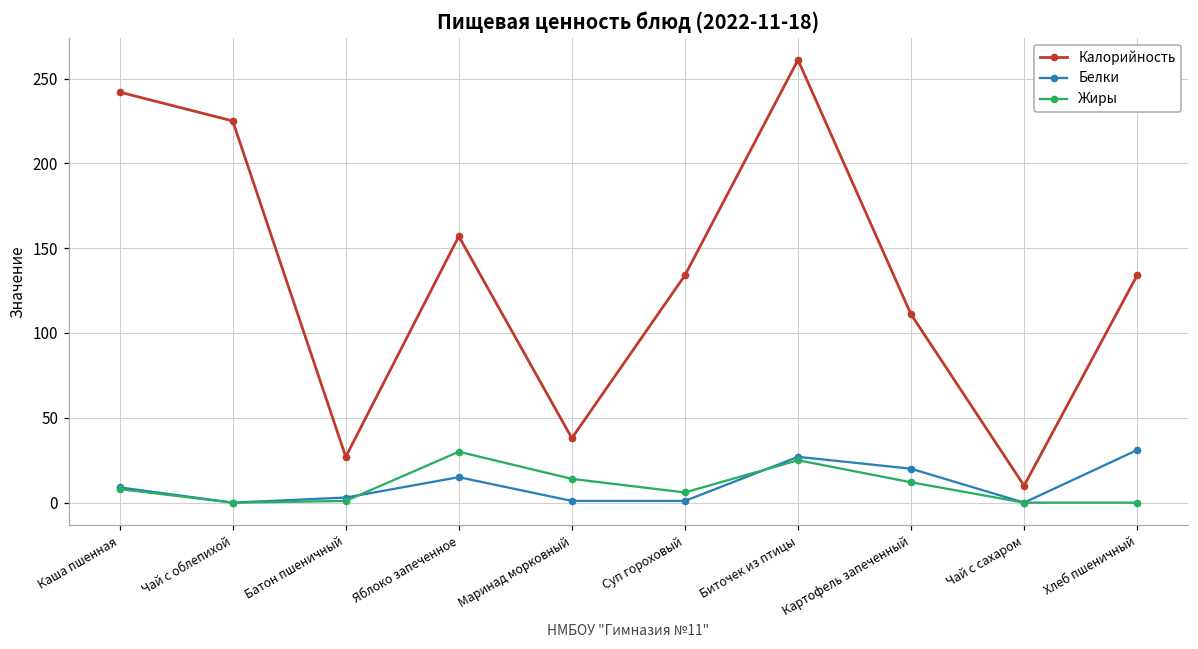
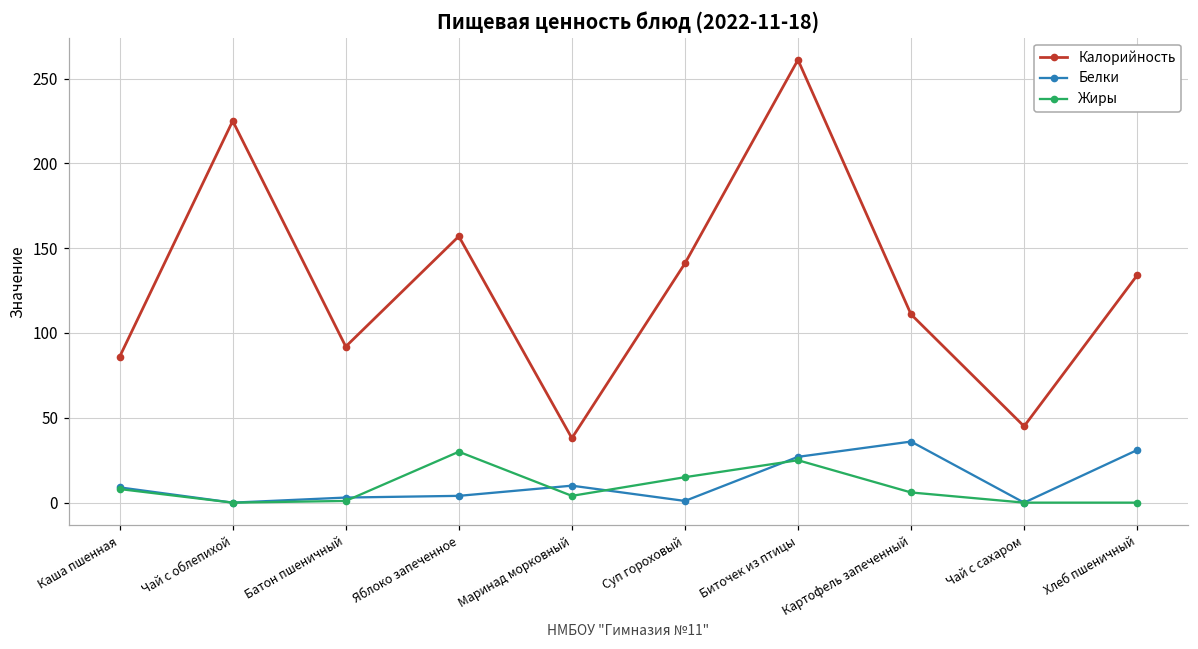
  {
    "Калорийность": {
-     "Каша пшенная": 242,
+     "Каша пшенная": 86,
      "Чай с облепихой": 225,
-     "Батон пшеничный": 27,
+     "Батон пшеничный": 92,
      "Яблоко запеченное": 157,
      "Маринад морковный": 38,
-     "Суп гороховый": 134,
+     "Суп гороховый": 141,
      "Биточек из птицы": 261,
      "Картофель запеченный": 111,
-     "Чай с сахаром": 10,
+     "Чай с сахаром": 45,
      "Хлеб пшеничный": 134
    },
    "Белки": {
      "Батон пшеничный": 3,
-     "Яблоко запеченное": 15,
-     "Маринад морковный": 1,
+     "Яблоко запеченное": 4,
+     "Маринад морковный": 10,
      "Суп гороховый": 1,
      "Биточек из птицы": 27,
-     "Картофель запеченный": 20,
+     "Картофель запеченный": 36,
      "Хлеб пшеничный": 31
    },
    "Жиры": {
      "Батон пшеничный": 1,
      "Яблоко запеченное": 30,
-     "Маринад морковный": 14,
-     "Суп гороховый": 6,
+     "Маринад морковный": 4,
+     "Суп гороховый": 15,
      "Биточек из птицы": 25,
-     "Картофель запеченный": 12,
+     "Картофель запеченный": 6,
      "Хлеб пшеничный": 0
    }
  }
